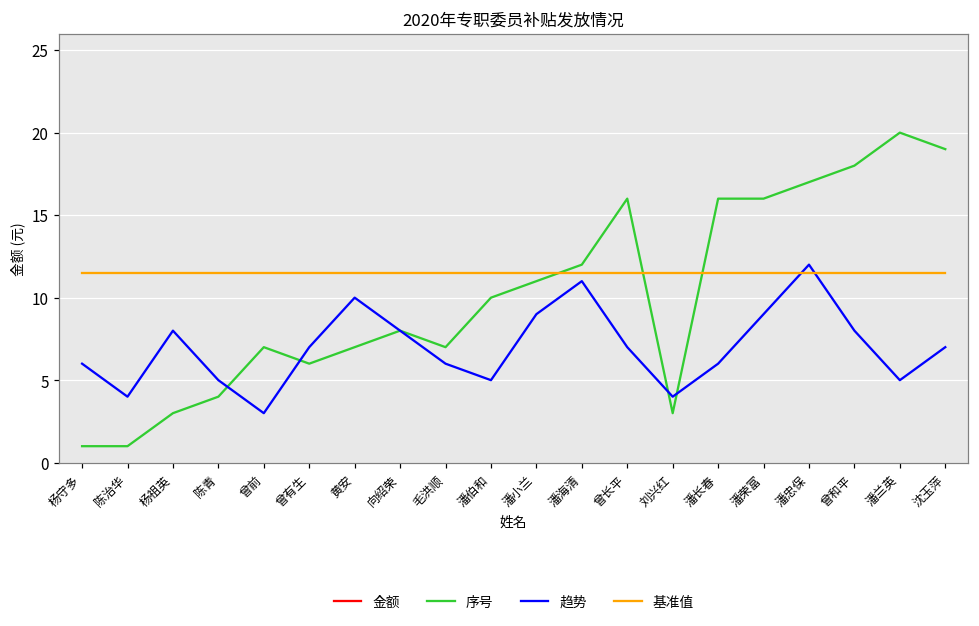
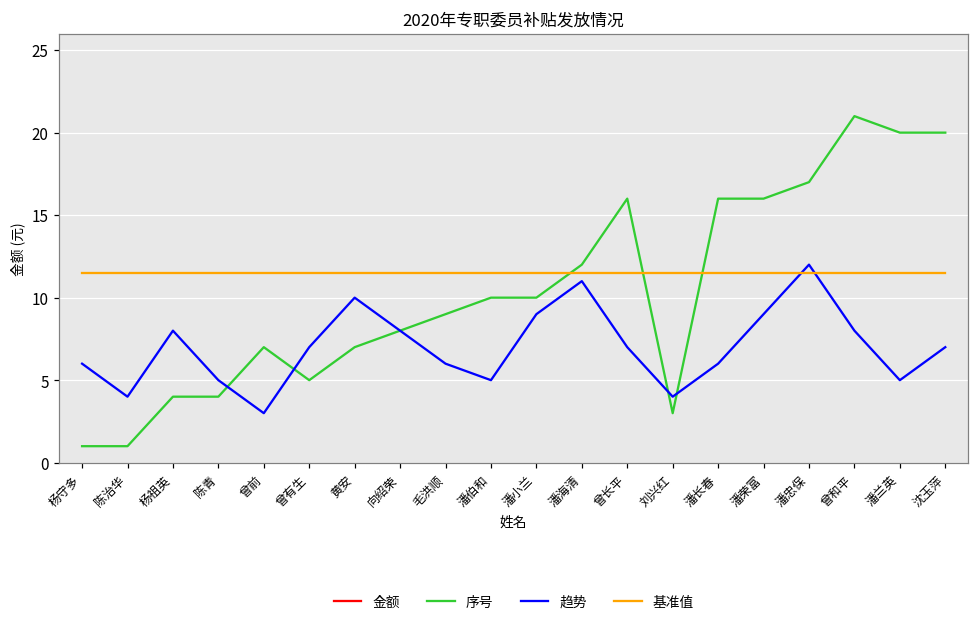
  {
    "序号": {
      "杨守多": 1,
      "陈治华": 1,
-     "杨祖英": 3,
+     "杨祖英": 4,
      "陈青": 4,
      "曾前": 7,
-     "曾有生": 6,
+     "曾有生": 5,
      "黄安": 7,
-     "毛洪顺": 7,
+     "毛洪顺": 9,
      "潘伯和": 10,
-     "潘小兰": 11,
+     "潘小兰": 10,
      "潘海清": 12,
      "曾长平": 16,
      "刘兴红": 3,
      "潘长春": 16,
      "潘荣富": 16,
      "潘忠保": 17,
-     "曾和平": 18,
+     "曾和平": 21,
      "潘兰英": 20,
-     "沈玉萍": 19
+     "沈玉萍": 20
    },
    "趋势": {
      "杨守多": 6,
      "陈治华": 4,
      "杨祖英": 8,
      "陈青": 5,
      "曾前": 3,
      "曾有生": 7,
      "黄安": 10,
      "毛洪顺": 6,
      "潘伯和": 5,
      "潘小兰": 9,
      "潘海清": 11,
      "曾长平": 7,
      "刘兴红": 4,
      "潘长春": 6,
      "潘荣富": 9,
      "潘忠保": 12,
      "曾和平": 8,
      "潘兰英": 5,
      "沈玉萍": 7
    },
    "基准值": {
      "杨守多": 11.5,
      "陈治华": 11.5,
      "杨祖英": 11.5,
      "陈青": 11.5,
      "曾前": 11.5,
      "曾有生": 11.5,
      "黄安": 11.5,
      "向绍荣": 11.5,
      "毛洪顺": 11.5,
      "潘伯和": 11.5,
      "潘小兰": 11.5,
      "潘海清": 11.5,
      "曾长平": 11.5,
      "刘兴红": 11.5,
      "潘长春": 11.5,
      "潘荣富": 11.5,
      "潘忠保": 11.5,
      "曾和平": 11.5,
      "潘兰英": 11.5,
      "沈玉萍": 11.5
    }
  }
